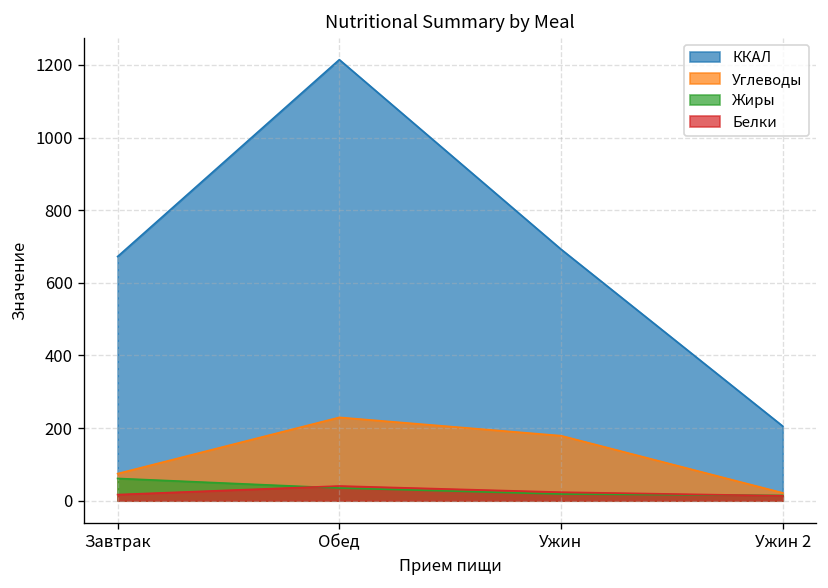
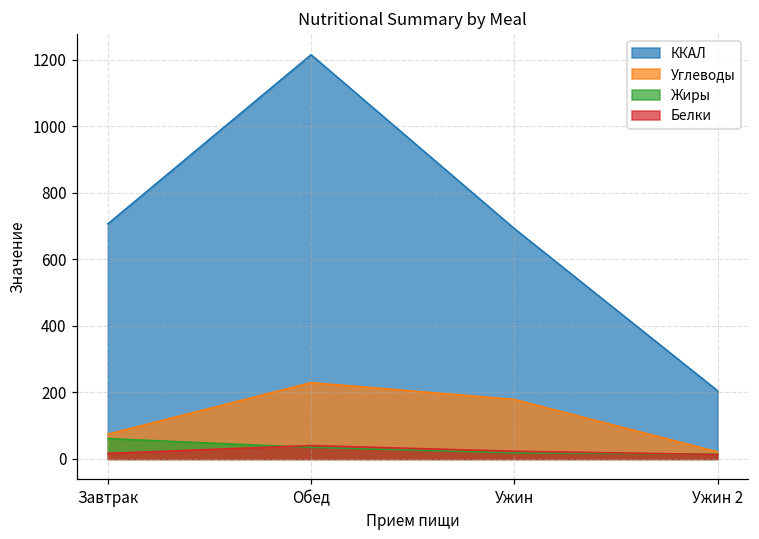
  {
    "ККАЛ": {
-     "Завтрак": 670,
+     "Завтрак": 710,
      "Обед": 1210,
      "Ужин": 690,
      "Ужин 2": 210
    },
    "Углеводы": {
      "Завтрак": 70,
      "Обед": 230,
      "Ужин": 180
    },
    "Жиры": {
      "Завтрак": 60
    },
    "Белки": {
      "Завтрак": 20
    }
  }
